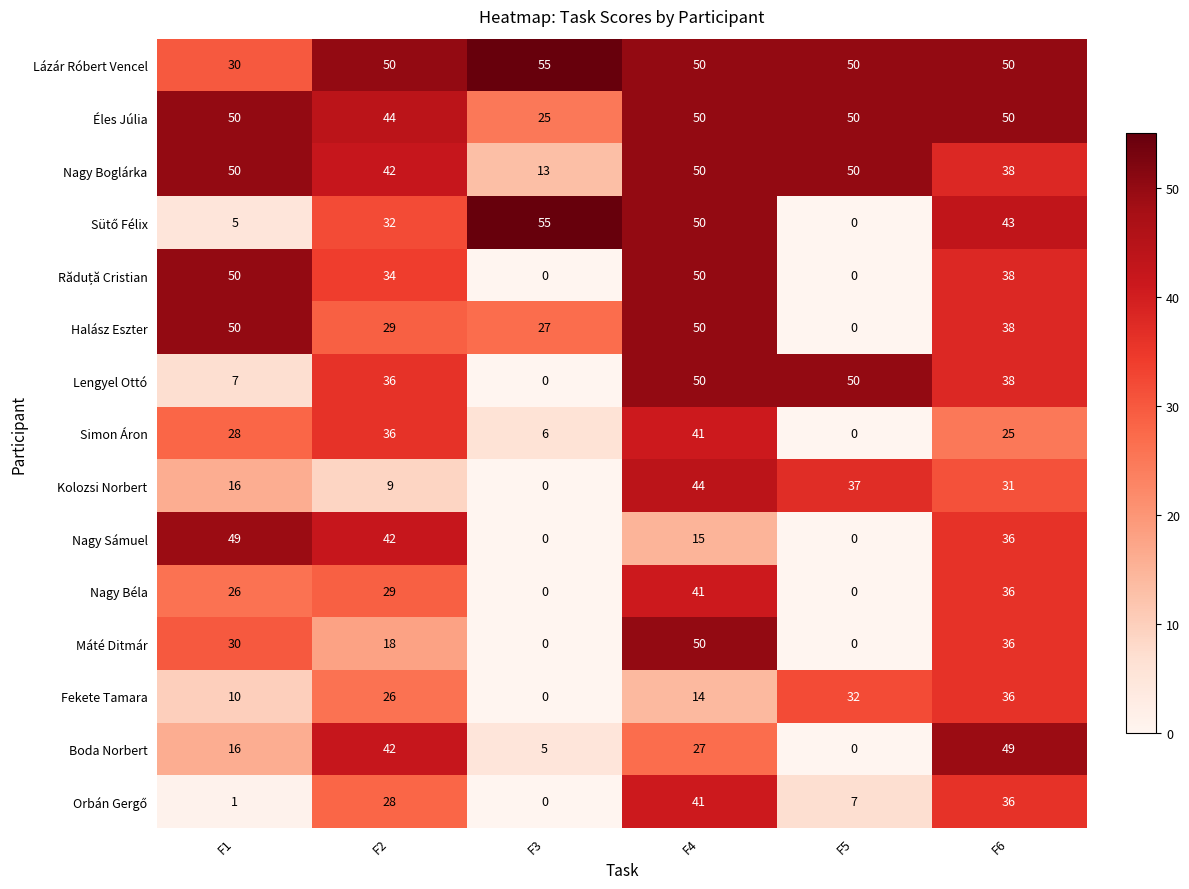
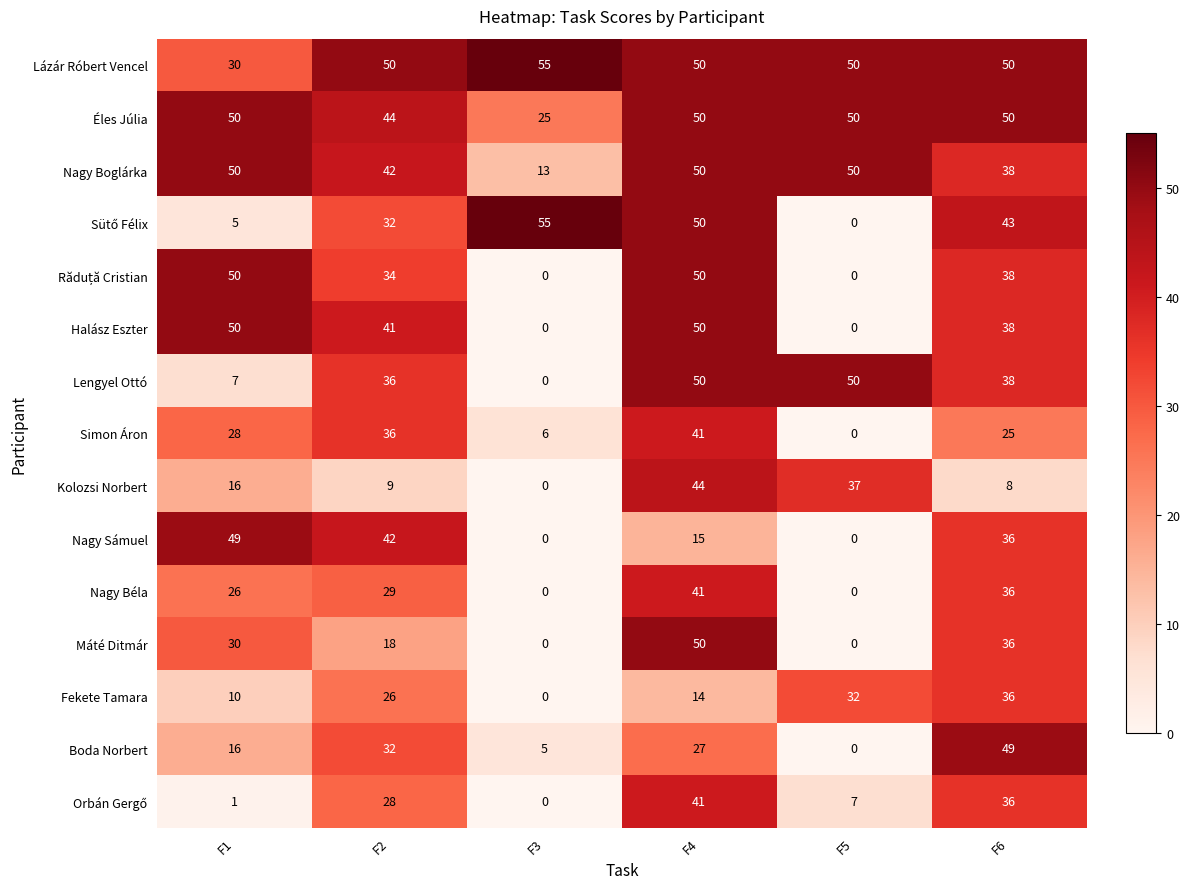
  {
    "Lázár Róbert Vencel": {
      "F1": 30,
      "F2": 50,
      "F3": 55,
      "F4": 50,
      "F5": 50,
      "F6": 50
    },
    "Éles Júlia": {
      "F1": 50,
      "F2": 44,
      "F3": 25,
      "F4": 50,
      "F5": 50,
      "F6": 50
    },
    "Nagy Boglárka": {
      "F1": 50,
      "F2": 42,
      "F3": 13,
      "F4": 50,
      "F5": 50,
      "F6": 38
    },
    "Sütő Félix": {
      "F1": 5,
      "F2": 32,
      "F3": 55,
      "F4": 50,
      "F5": 0,
      "F6": 43
    },
    "Răduță Cristian": {
      "F1": 50,
      "F2": 34,
      "F3": 0,
      "F4": 50,
      "F5": 0,
      "F6": 38
    },
    "Halász Eszter": {
      "F1": 50,
-     "F2": 29,
-     "F3": 27,
+     "F2": 41,
+     "F3": 0,
      "F4": 50,
      "F5": 0,
      "F6": 38
    },
    "Lengyel Ottó": {
      "F1": 7,
      "F2": 36,
      "F3": 0,
      "F4": 50,
      "F5": 50,
      "F6": 38
    },
    "Simon Áron": {
      "F1": 28,
      "F2": 36,
      "F3": 6,
      "F4": 41,
      "F5": 0,
      "F6": 25
    },
    "Kolozsi Norbert": {
      "F1": 16,
      "F2": 9,
      "F3": 0,
      "F4": 44,
      "F5": 37,
-     "F6": 31
+     "F6": 8
    },
    "Nagy Sámuel": {
      "F1": 49,
      "F2": 42,
      "F3": 0,
      "F4": 15,
      "F5": 0,
      "F6": 36
    },
    "Nagy Béla": {
      "F1": 26,
      "F2": 29,
      "F3": 0,
      "F4": 41,
      "F5": 0,
      "F6": 36
    },
    "Máté Ditmár": {
      "F1": 30,
      "F2": 18,
      "F3": 0,
      "F4": 50,
      "F5": 0,
      "F6": 36
    },
    "Fekete Tamara": {
      "F1": 10,
      "F2": 26,
      "F3": 0,
      "F4": 14,
      "F5": 32,
      "F6": 36
    },
    "Boda Norbert": {
      "F1": 16,
-     "F2": 42,
+     "F2": 32,
      "F3": 5,
      "F4": 27,
      "F5": 0,
      "F6": 49
    },
    "Orbán Gergő": {
      "F1": 1,
      "F2": 28,
      "F3": 0,
      "F4": 41,
      "F5": 7,
      "F6": 36
    }
  }
